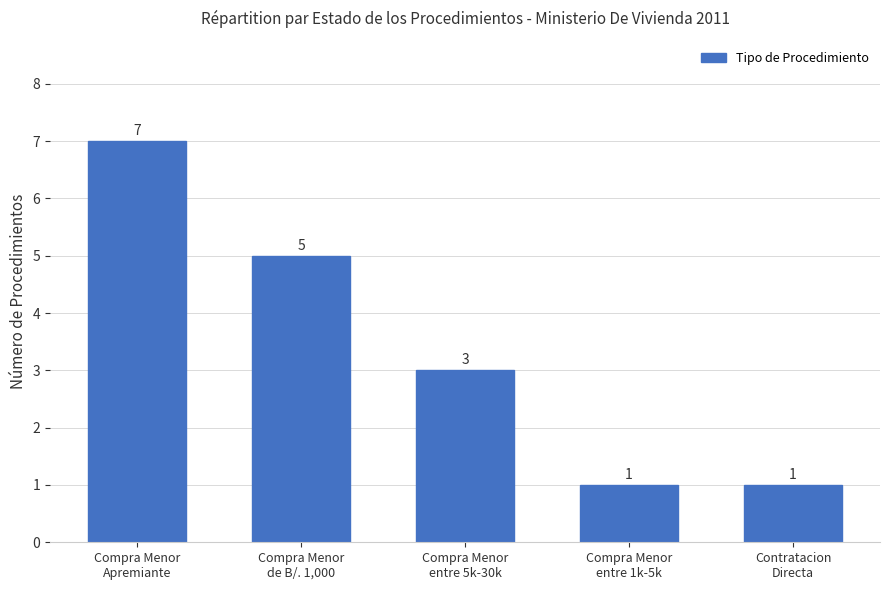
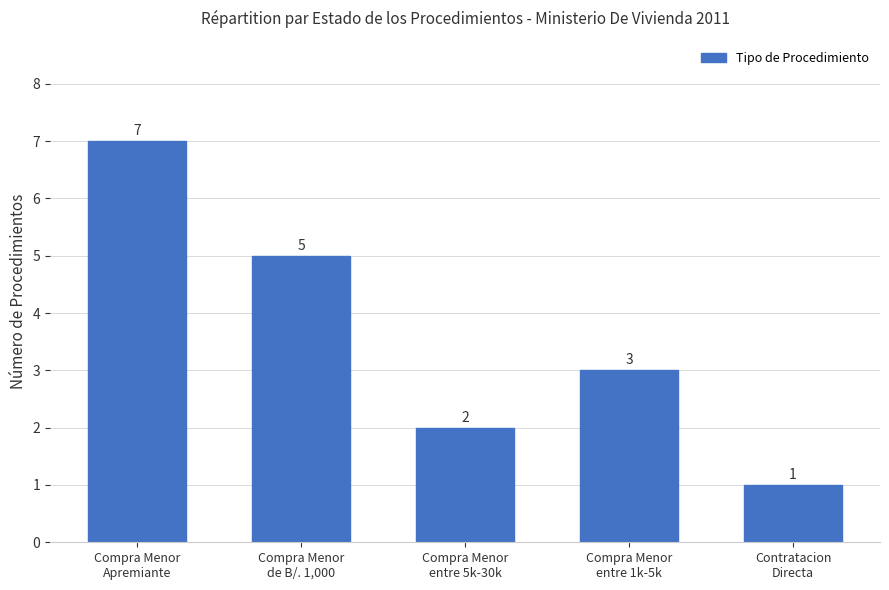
  {
    "Compra Menor Apremiante": 7,
    "Compra Menor de B/. 1,000": 5,
-   "Compra Menor entre 5k-30k": 3,
-   "Compra Menor entre 1k-5k": 1,
+   "Compra Menor entre 5k-30k": 2,
+   "Compra Menor entre 1k-5k": 3,
    "Contratacion Directa": 1
  }
